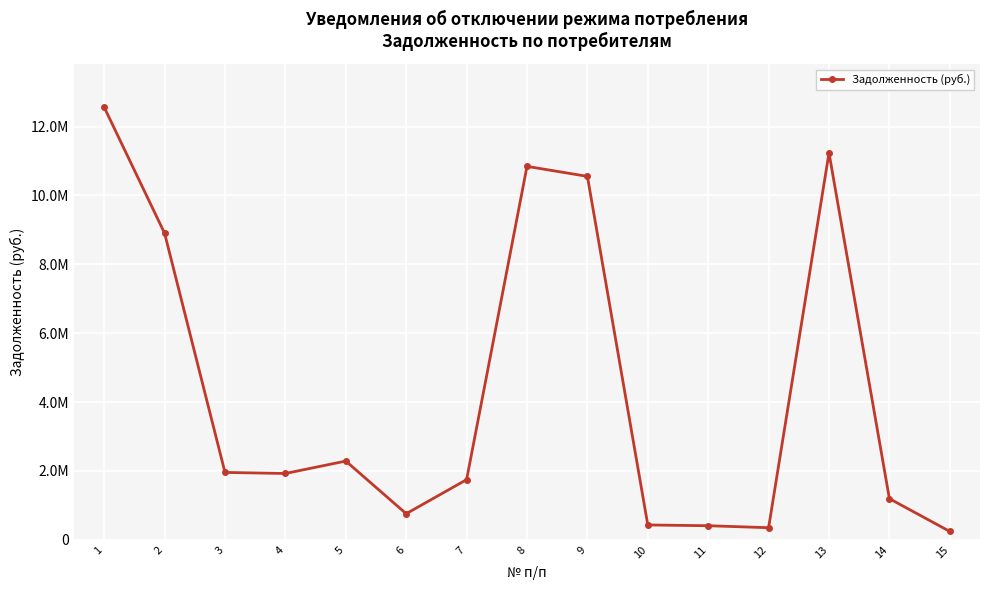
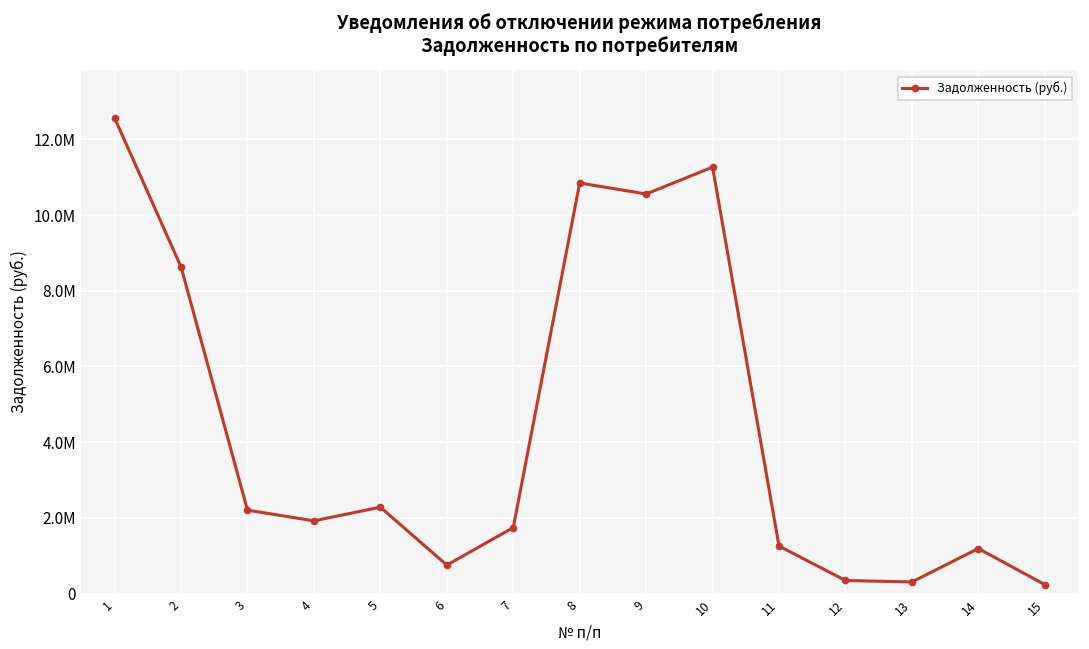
  {
    "1": 12600000,
-   "2": 8900000,
-   "3": 2000000,
+   "2": 8600000,
+   "3": 2200000,
    "4": 1900000,
    "5": 2300000,
    "6": 800000,
    "7": 1700000,
    "8": 10800000,
    "9": 10600000,
-   "10": 400000,
-   "11": 400000,
+   "10": 11300000,
+   "11": 1300000,
    "12": 400000,
-   "13": 11200000,
+   "13": 300000,
    "14": 1200000,
    "15": 200000
  }
